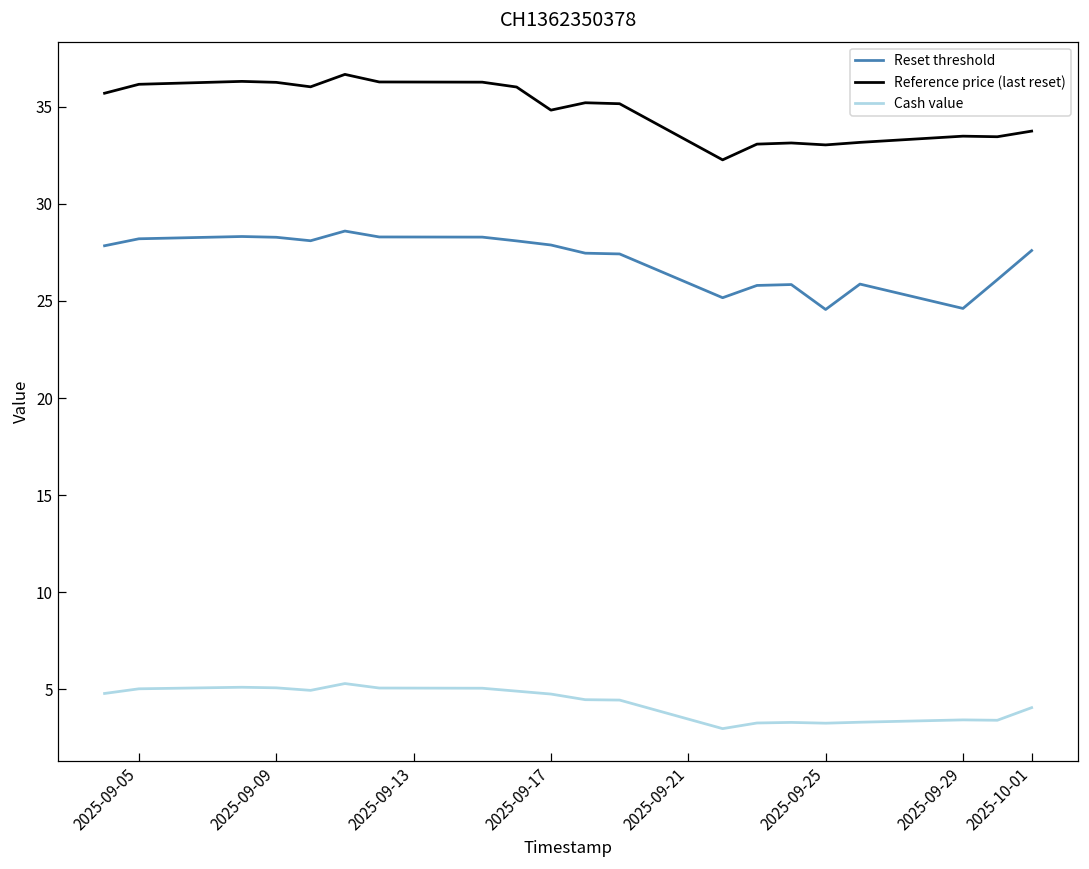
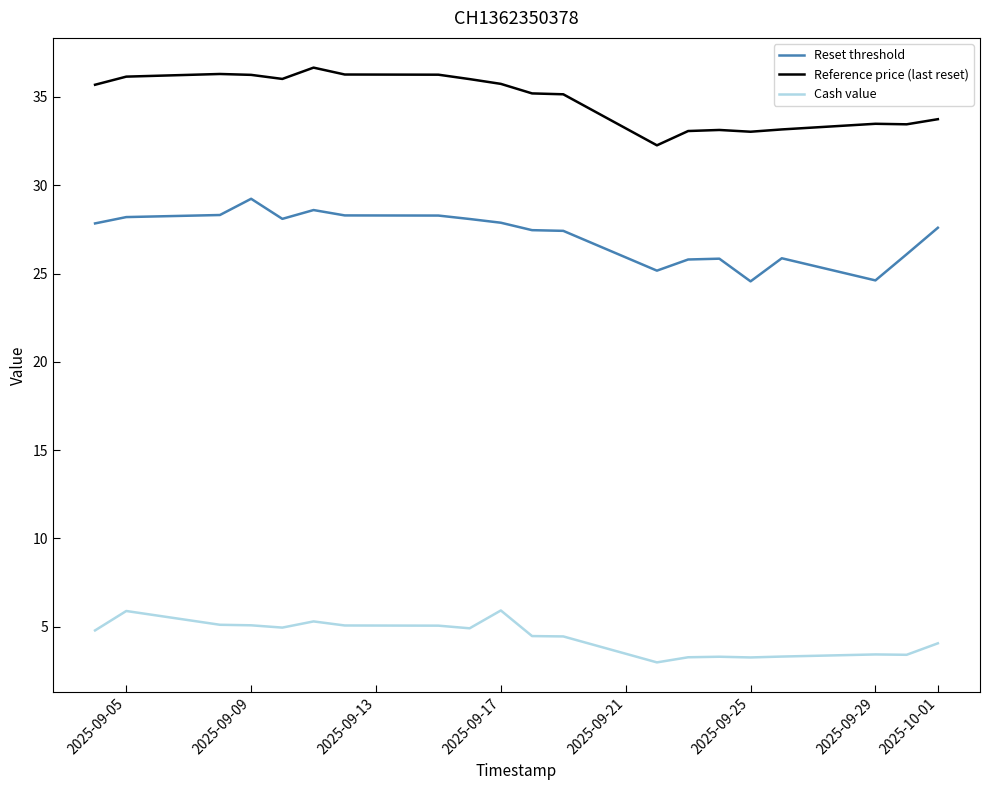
  {
    "Reset threshold": {
      "2025-09-05": 28.2,
-     "2025-09-09": 28.3,
+     "2025-09-09": 29.2,
      "2025-09-17": 27.9,
      "2025-09-25": 24.6,
      "2025-09-29": 24.6,
      "2025-10-01": 27.6
    },
    "Reference price (last reset)": {
      "2025-09-05": 36.2,
      "2025-09-09": 36.3,
-     "2025-09-17": 34.8,
+     "2025-09-17": 35.7,
      "2025-09-25": 33.0,
      "2025-09-29": 33.5,
      "2025-10-01": 33.7
    },
    "Cash value": {
-     "2025-09-05": 5.0,
+     "2025-09-05": 5.9,
      "2025-09-09": 5.1,
-     "2025-09-17": 4.8,
+     "2025-09-17": 5.9,
      "2025-09-25": 3.3,
      "2025-09-29": 3.4,
      "2025-10-01": 4.1
    }
  }
